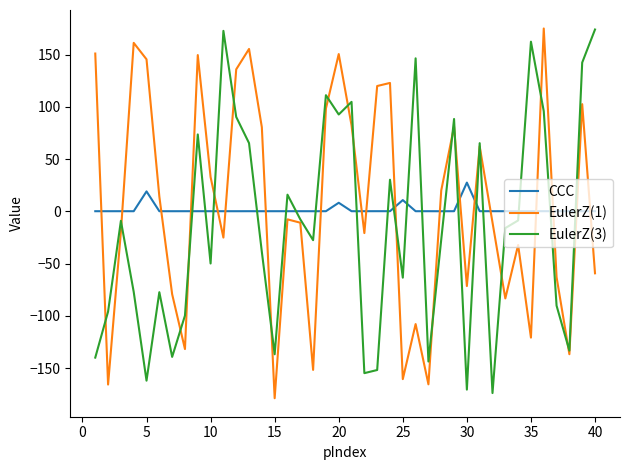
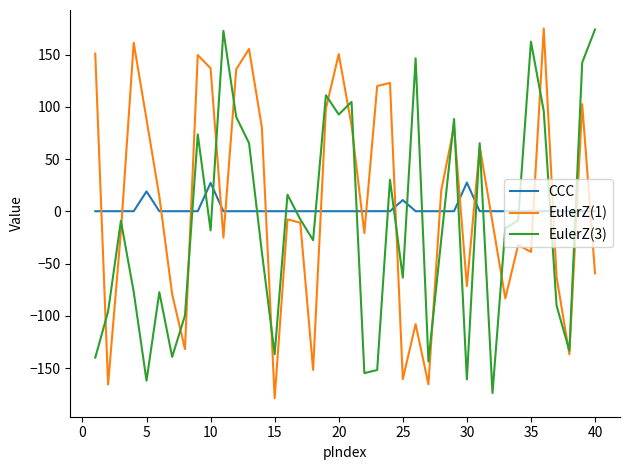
  {
    "CCC": {
      "5": 19,
-     "10": 0,
+     "10": 27,
      "15": 0,
-     "20": 8,
+     "20": 0,
      "25": 11,
      "30": 28
    },
    "EulerZ(1)": {
-     "5": 146,
-     "10": 33,
+     "5": 88,
+     "10": 137,
      "15": -179,
      "20": 151,
      "25": -161,
      "30": -71,
-     "35": -121,
+     "35": -39,
      "40": -59
    },
    "EulerZ(3)": {
      "5": -162,
-     "10": -50,
+     "10": -18,
      "15": -137,
      "20": 93,
      "25": -63,
-     "30": -171,
+     "30": -161,
      "35": 162,
      "40": 174
    }
  }
